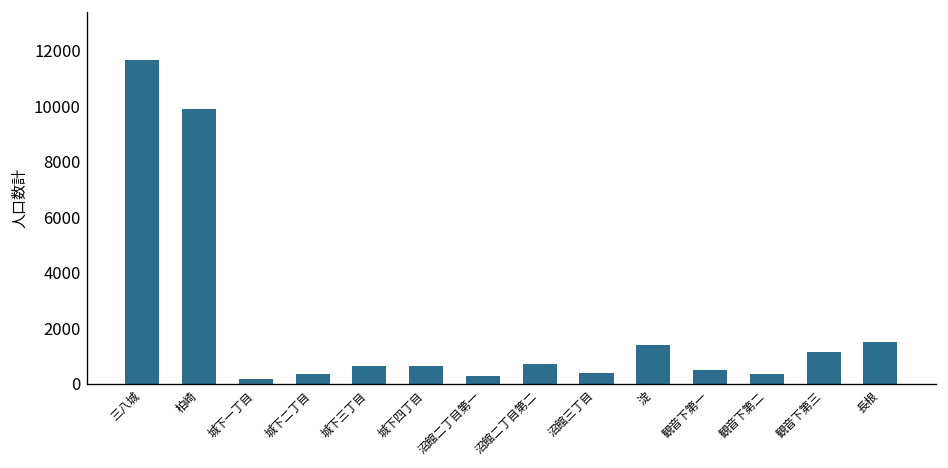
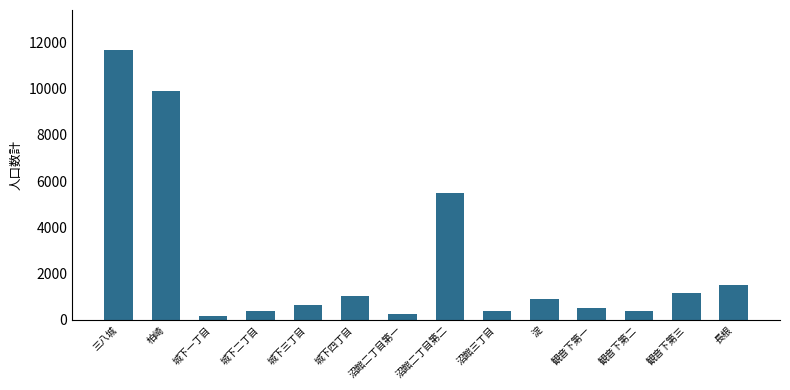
  {
    "三八城": 11600,
    "柏崎": 9900,
    "城下一丁目": 200,
    "城下二丁目": 400,
    "城下三丁目": 600,
-   "城下四丁目": 700,
+   "城下四丁目": 1000,
    "沼館二丁目第一": 300,
-   "沼館二丁目第二": 700,
+   "沼館二丁目第二": 5500,
    "沼館三丁目": 400,
-   "淀": 1400,
+   "淀": 900,
    "観音下第一": 500,
    "観音下第二": 400,
    "観音下第三": 1100,
    "長根": 1500
  }
